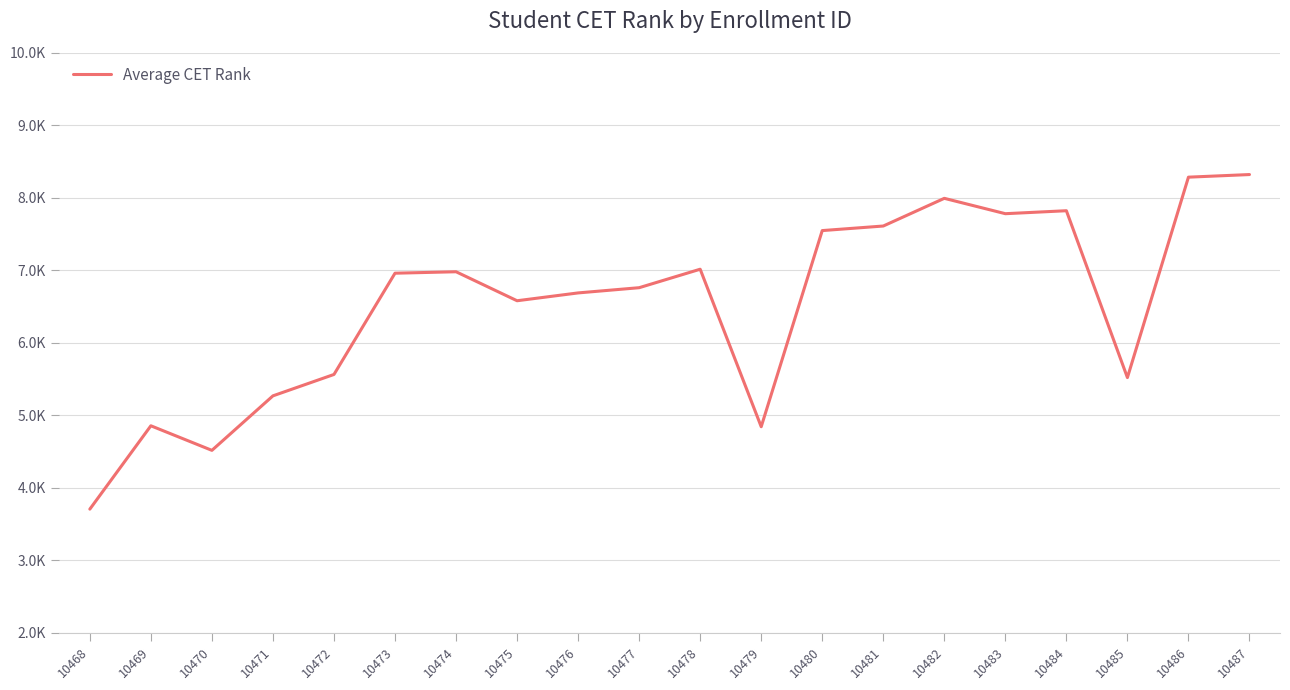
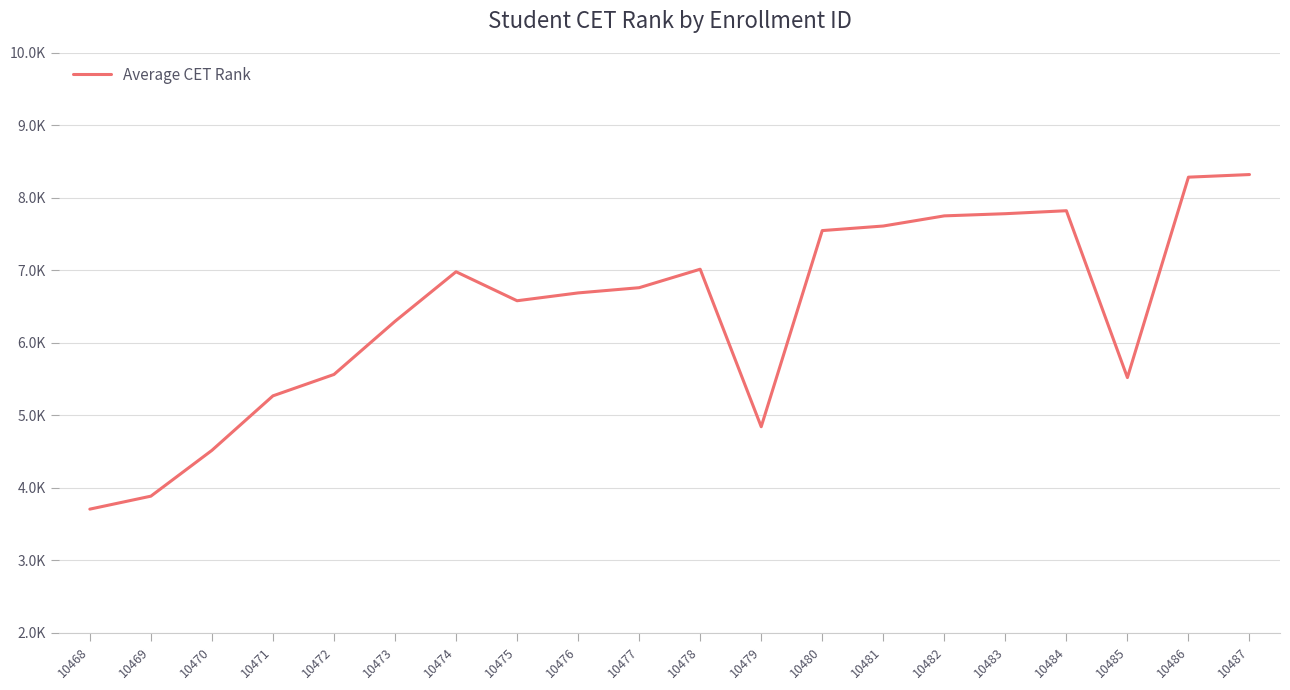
  {
    "10468": 3700,
-   "10469": 4900,
+   "10469": 3900,
    "10470": 4500,
    "10471": 5300,
    "10472": 5600,
-   "10473": 7000,
+   "10473": 6300,
    "10474": 7000,
    "10475": 6600,
    "10476": 6700,
    "10477": 6800,
    "10478": 7000,
    "10479": 4800,
    "10480": 7600,
    "10481": 7600,
-   "10482": 8000,
+   "10482": 7800,
    "10483": 7800,
    "10484": 7800,
    "10485": 5500,
    "10486": 8300,
    "10487": 8300
  }
